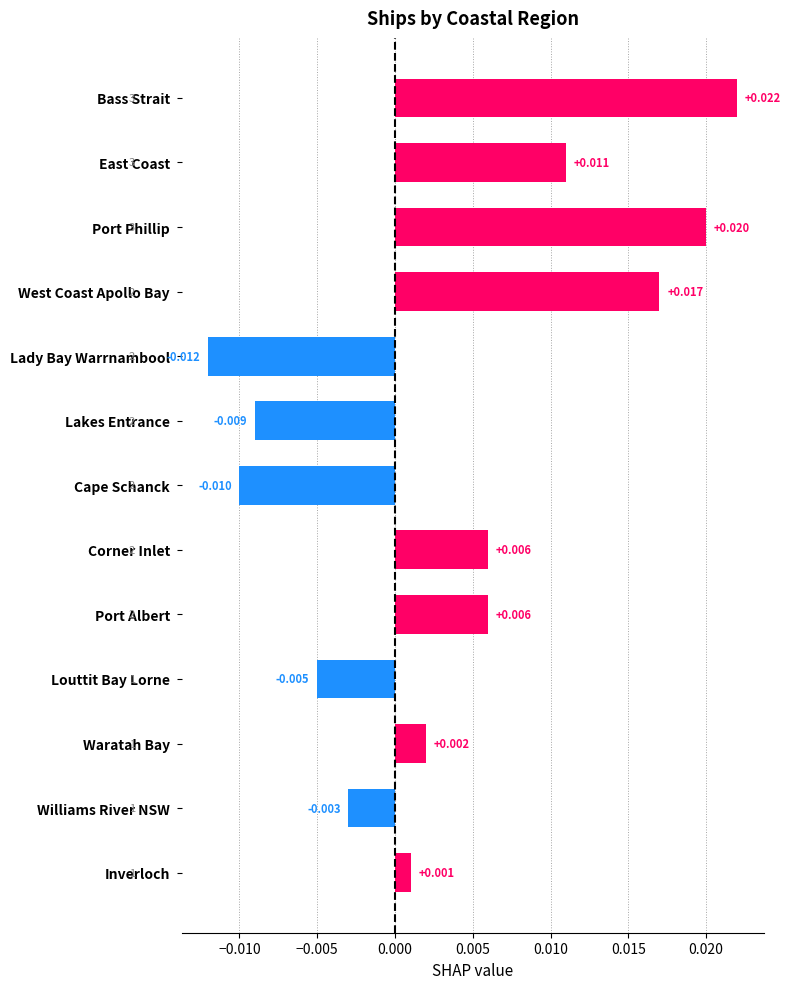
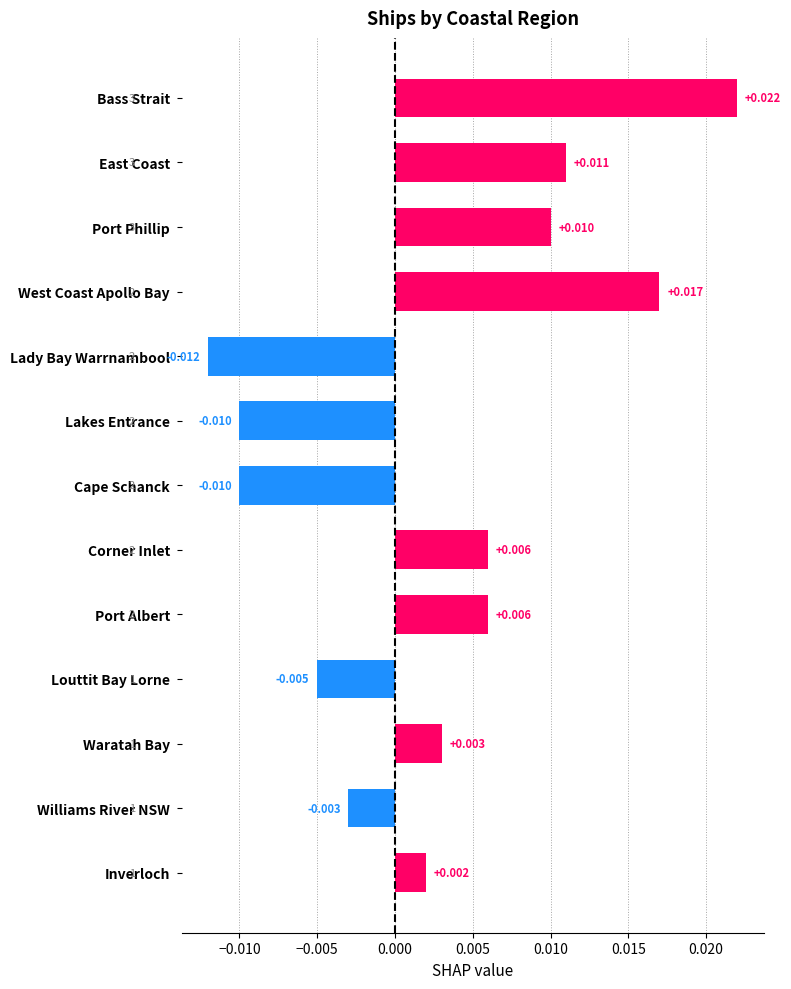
  {
    "Bass Strait": "+0.022",
    "East Coast": "+0.011",
-   "Port Phillip": "+0.020",
+   "Port Phillip": "+0.010",
    "West Coast Apollo Bay": "+0.017",
    "Lady Bay Warrnambool": "-0.012",
-   "Lakes Entrance": "-0.009",
+   "Lakes Entrance": "-0.010",
    "Cape Schanck": "-0.010",
    "Corner Inlet": "+0.006",
    "Port Albert": "+0.006",
    "Louttit Bay Lorne": "-0.005",
-   "Waratah Bay": "+0.002",
+   "Waratah Bay": "+0.003",
    "Williams River NSW": "-0.003",
-   "Inverloch": "+0.001"
+   "Inverloch": "+0.002"
  }
